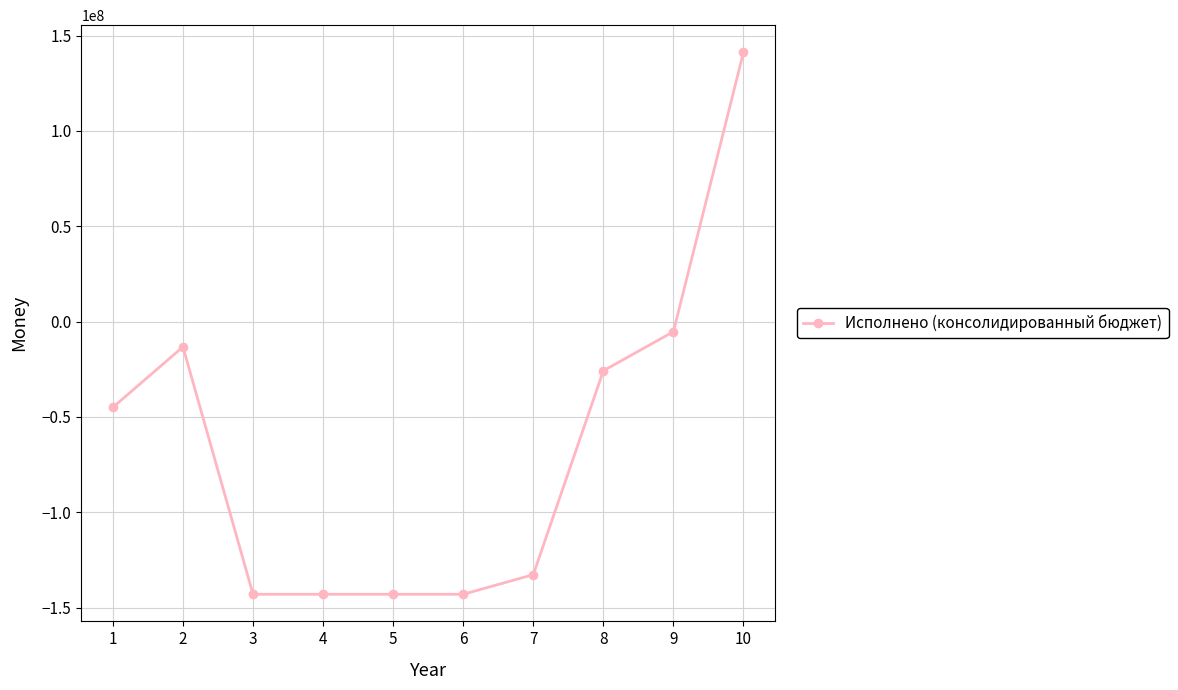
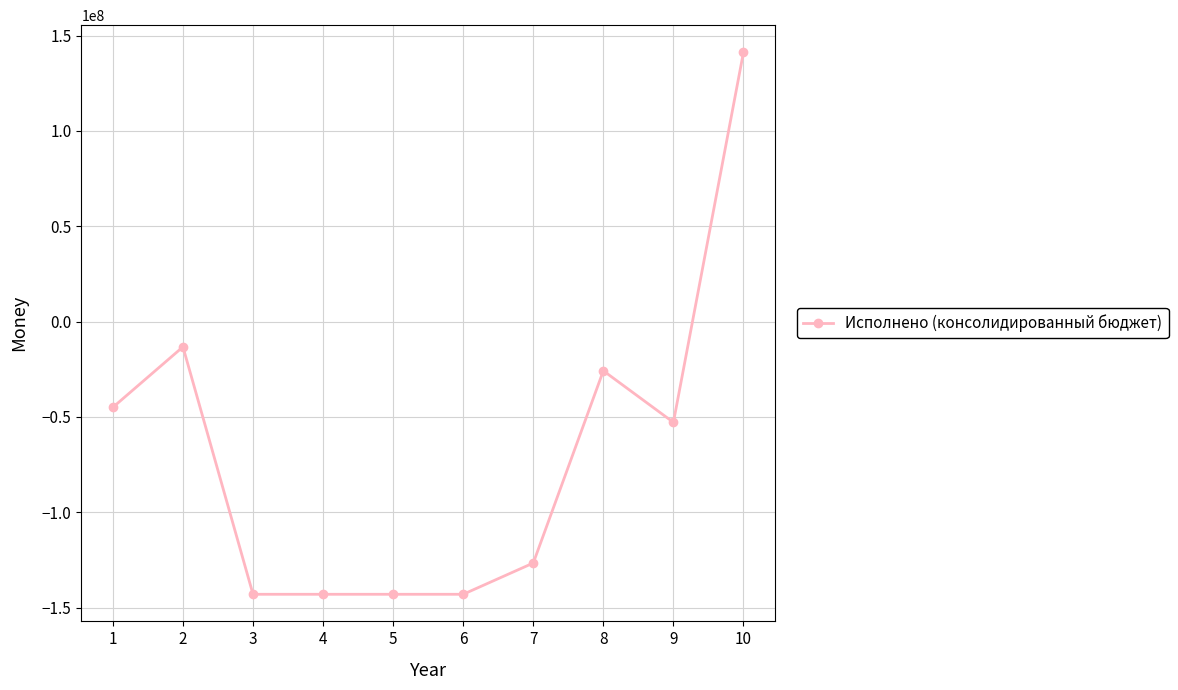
  {
    "1": -45000000,
    "2": -13000000,
    "3": -143000000,
    "4": -143000000,
    "5": -143000000,
    "6": -143000000,
-   "7": -133000000,
+   "7": -127000000,
    "8": -26000000,
-   "9": -5000000,
+   "9": -53000000,
    "10": 141000000
  }
